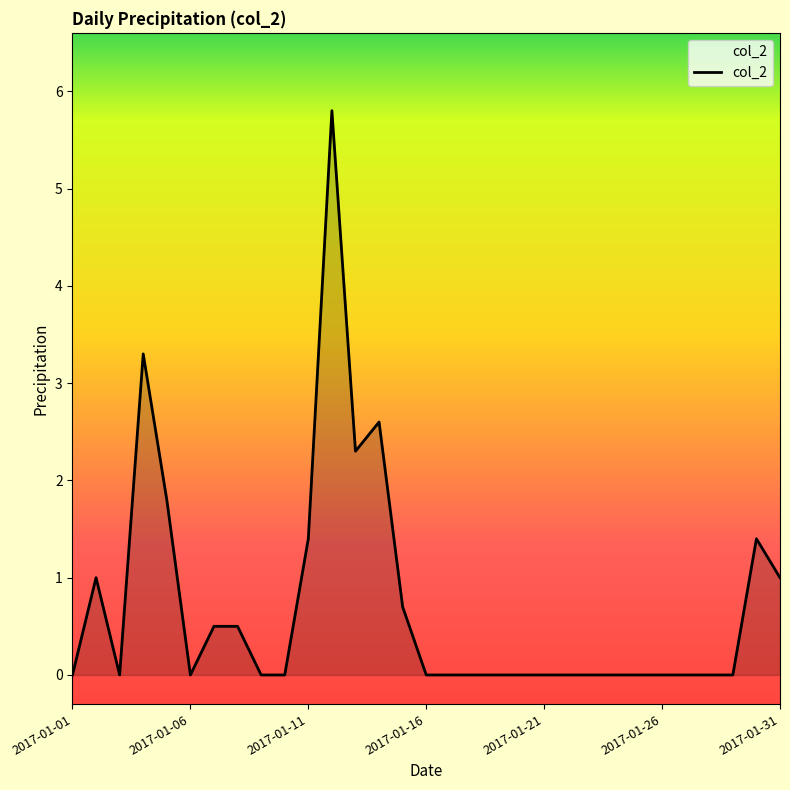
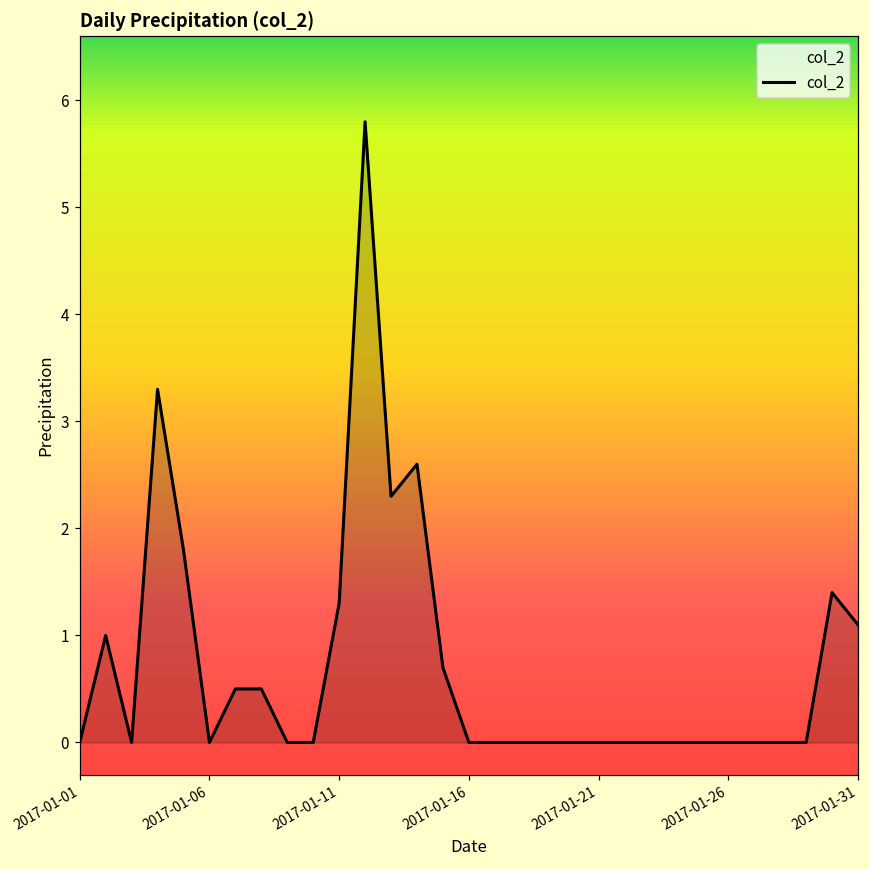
  {
    "2017-01-01": 0.0,
    "2017-01-06": 0.0,
-   "2017-01-11": 1.4,
+   "2017-01-11": 1.3,
    "2017-01-16": 0.0,
    "2017-01-21": 0.0,
    "2017-01-26": 0.0,
-   "2017-01-31": 1.0
+   "2017-01-31": 1.1
  }
